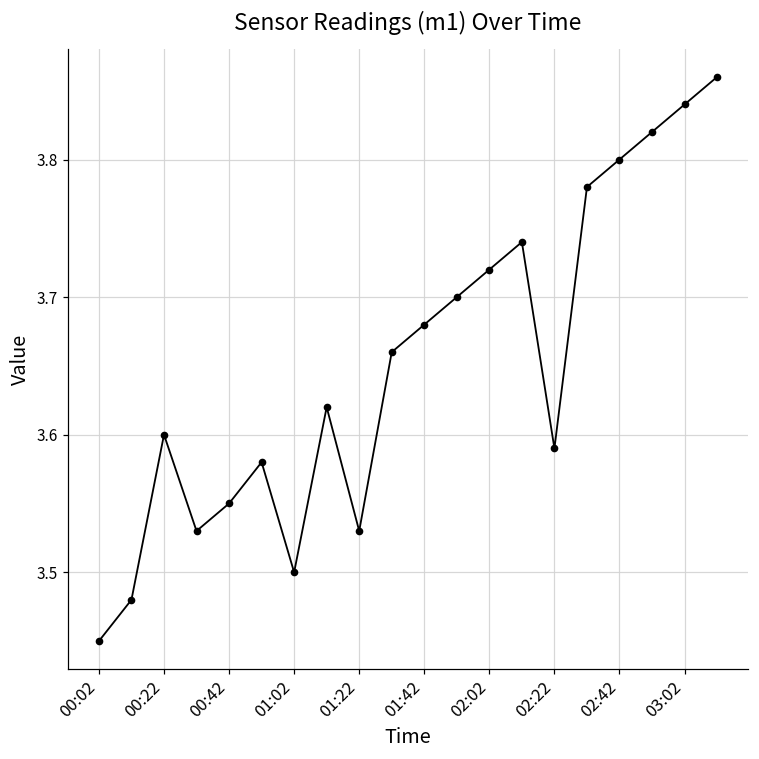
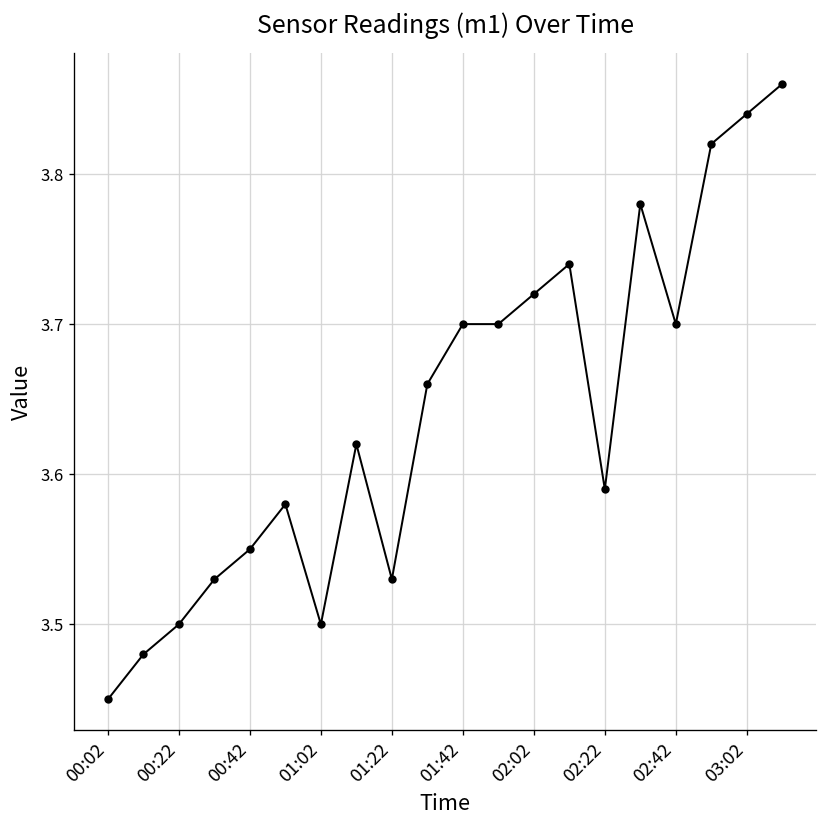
  {
    "00:02": 3.45,
-   "00:22": 3.6,
+   "00:22": 3.5,
    "00:42": 3.55,
    "01:02": 3.50,
    "01:22": 3.53,
-   "01:42": 3.68,
+   "01:42": 3.70,
    "02:02": 3.72,
    "02:22": 3.59,
-   "02:42": 3.8,
+   "02:42": 3.7,
    "03:02": 3.84
  }
